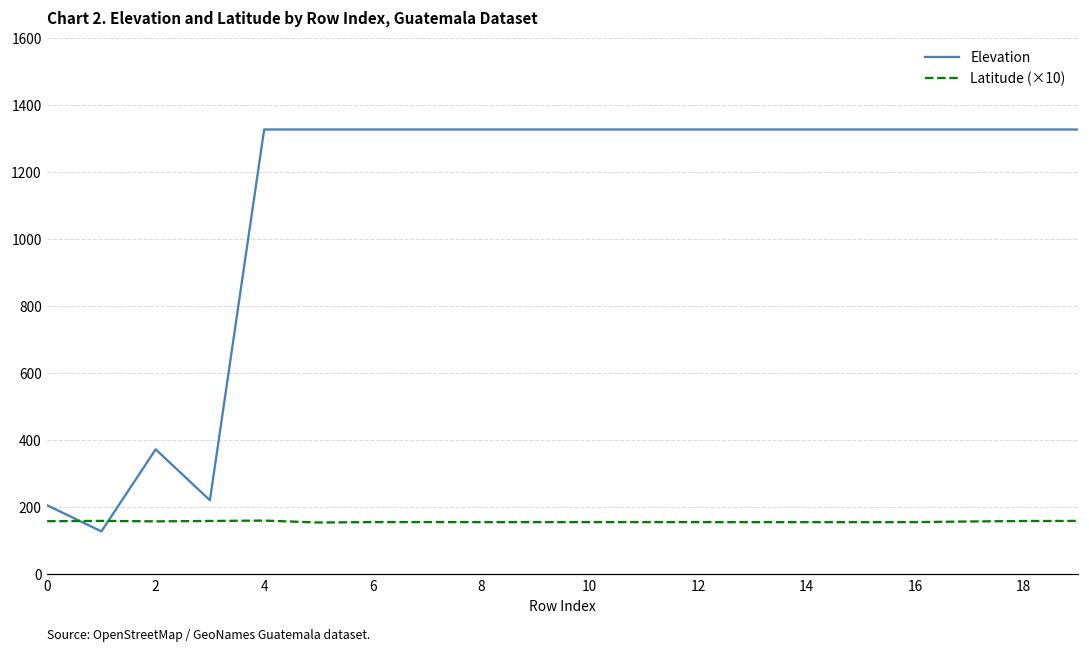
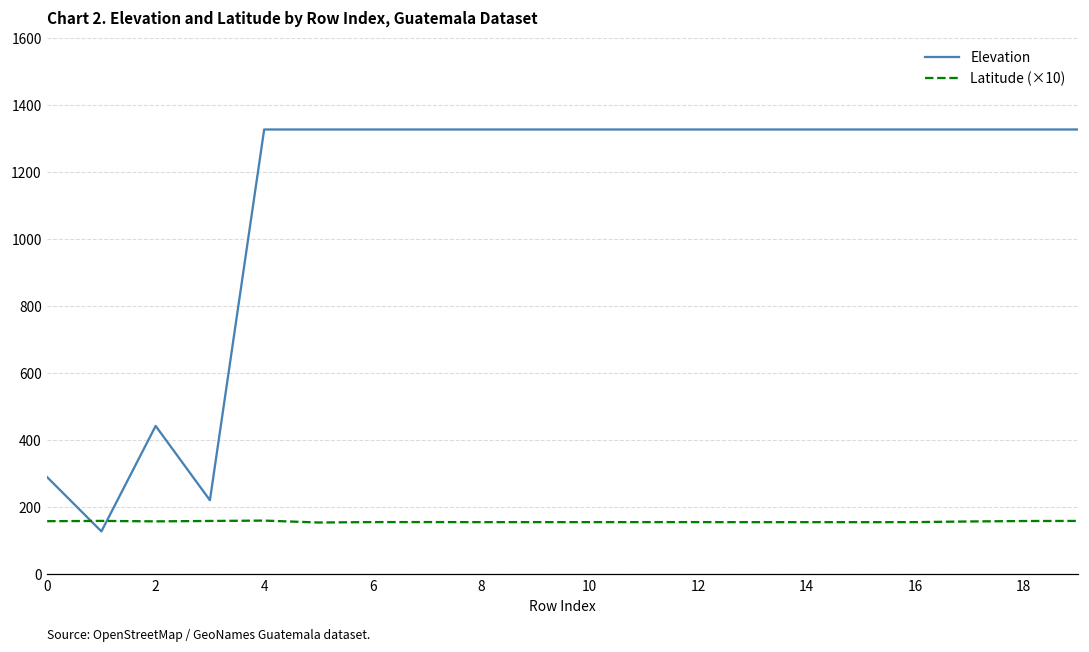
  {
    "Elevation": {
-     "0": 210,
-     "2": 370,
+     "0": 290,
+     "2": 440,
      "4": 1330,
      "6": 1330,
      "8": 1330,
      "10": 1330,
      "12": 1330,
      "14": 1330,
      "16": 1330,
      "18": 1330
    },
    "Latitude (×10)": {
      "0": 160,
      "2": 160,
      "4": 160,
      "6": 150,
      "8": 150,
      "10": 150,
      "12": 150,
      "14": 150,
      "16": 150,
      "18": 160
    }
  }
